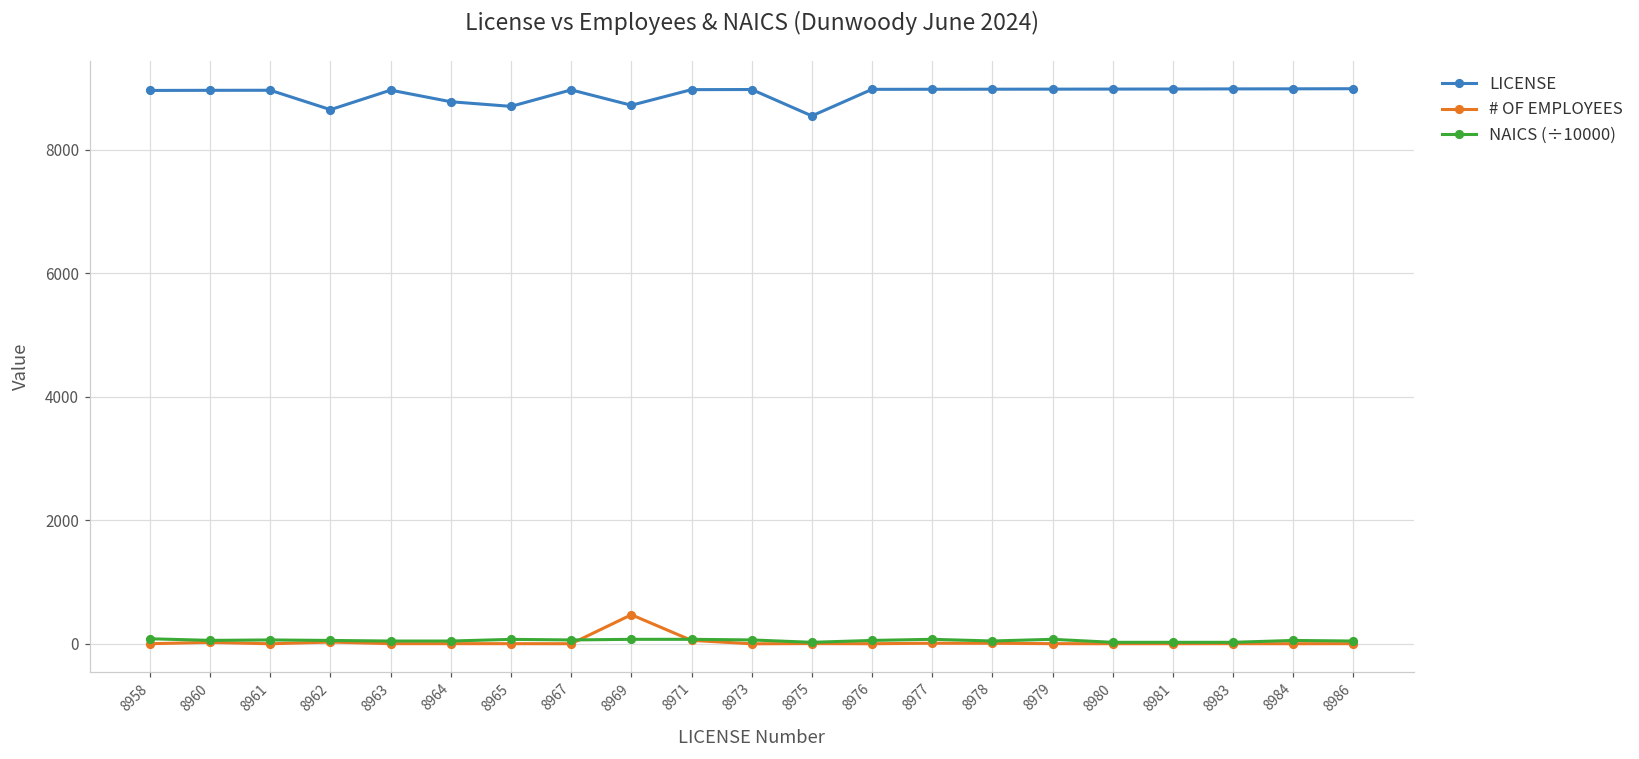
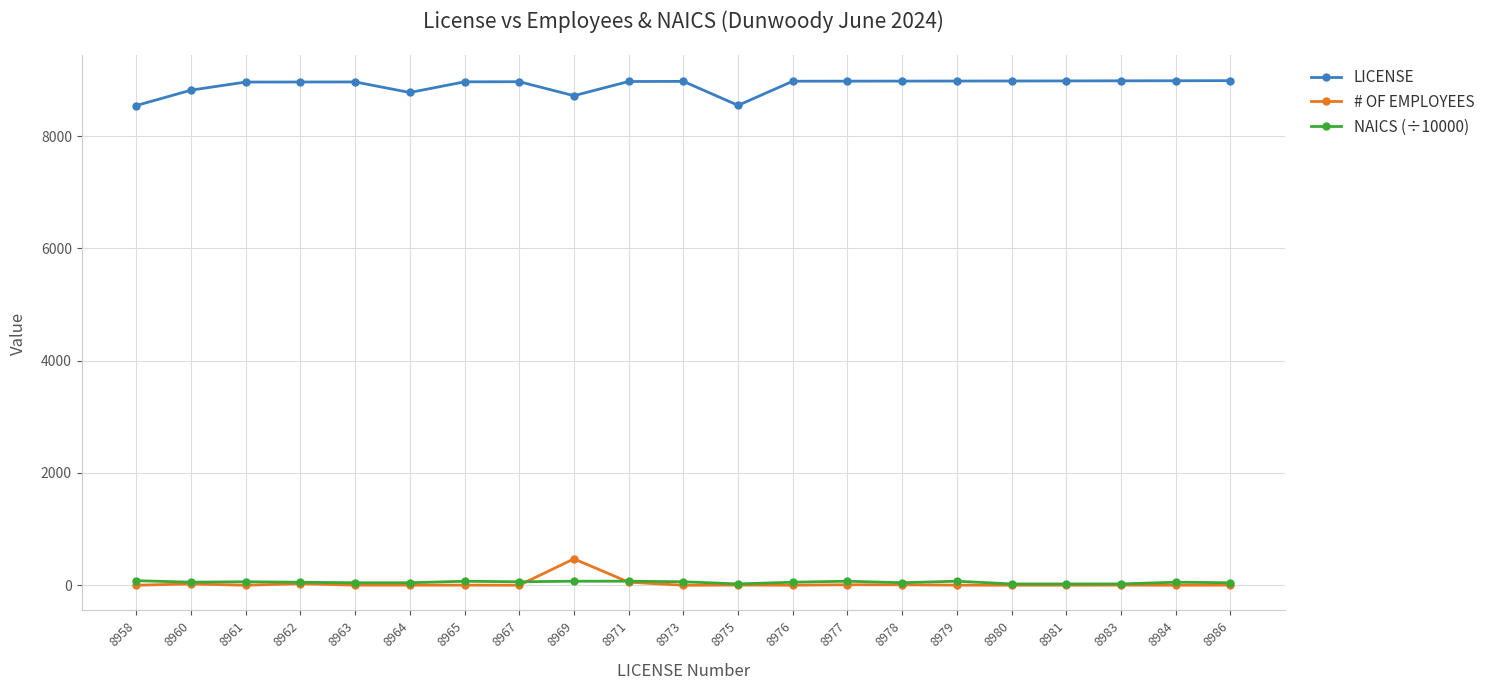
  {
    "LICENSE": {
-     "8958": 9000,
-     "8960": 9000,
+     "8958": 8500,
+     "8960": 8800,
      "8961": 9000,
-     "8962": 8600,
+     "8962": 9000,
      "8963": 9000,
      "8964": 8800,
-     "8965": 8700,
+     "8965": 9000,
      "8967": 9000,
      "8969": 8700,
      "8971": 9000,
      "8973": 9000,
      "8975": 8500,
      "8976": 9000,
      "8977": 9000,
      "8978": 9000,
      "8979": 9000,
      "8980": 9000,
      "8981": 9000,
      "8983": 9000,
      "8984": 9000,
      "8986": 9000
    },
    "# OF EMPLOYEES": {
      "8958": 0,
      "8961": 0,
      "8965": 0,
      "8967": 0,
      "8969": 500,
      "8973": 0,
      "8976": 0,
      "8977": 0,
      "8979": 0,
      "8984": 0
    },
    "NAICS (÷10000)": {
      "8958": 100,
      "8961": 100,
      "8965": 100,
      "8967": 100,
      "8969": 100,
      "8973": 100,
      "8976": 100,
      "8977": 100,
      "8979": 100,
      "8984": 100
    }
  }
